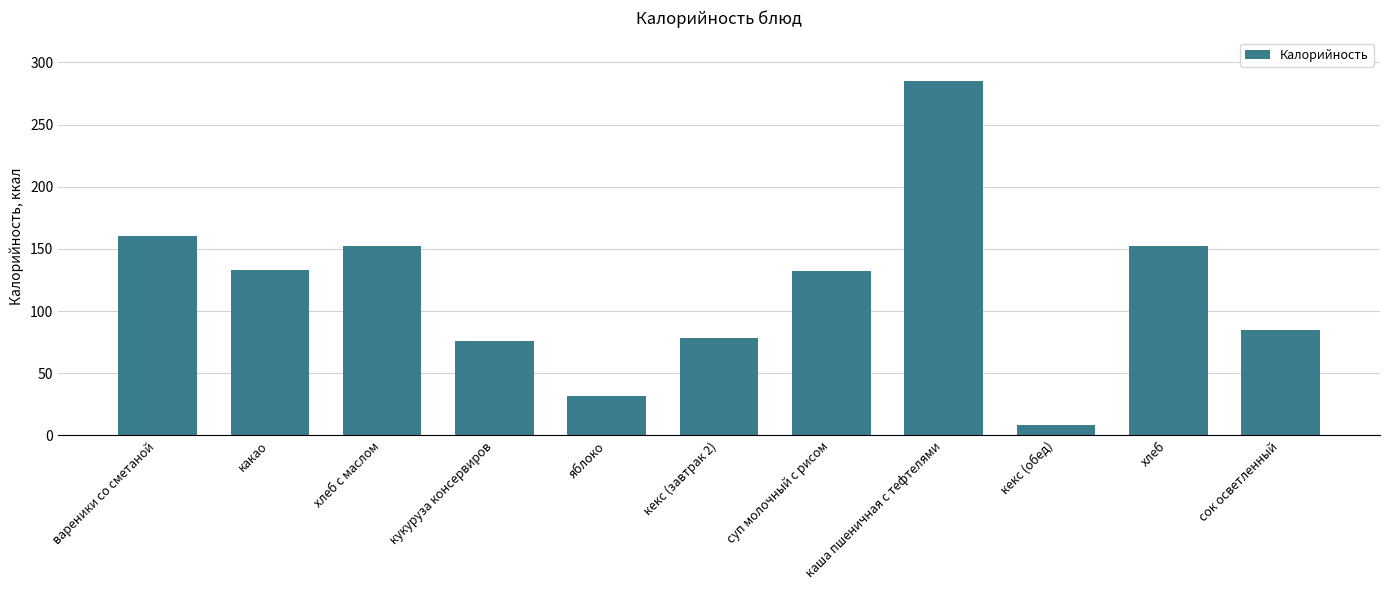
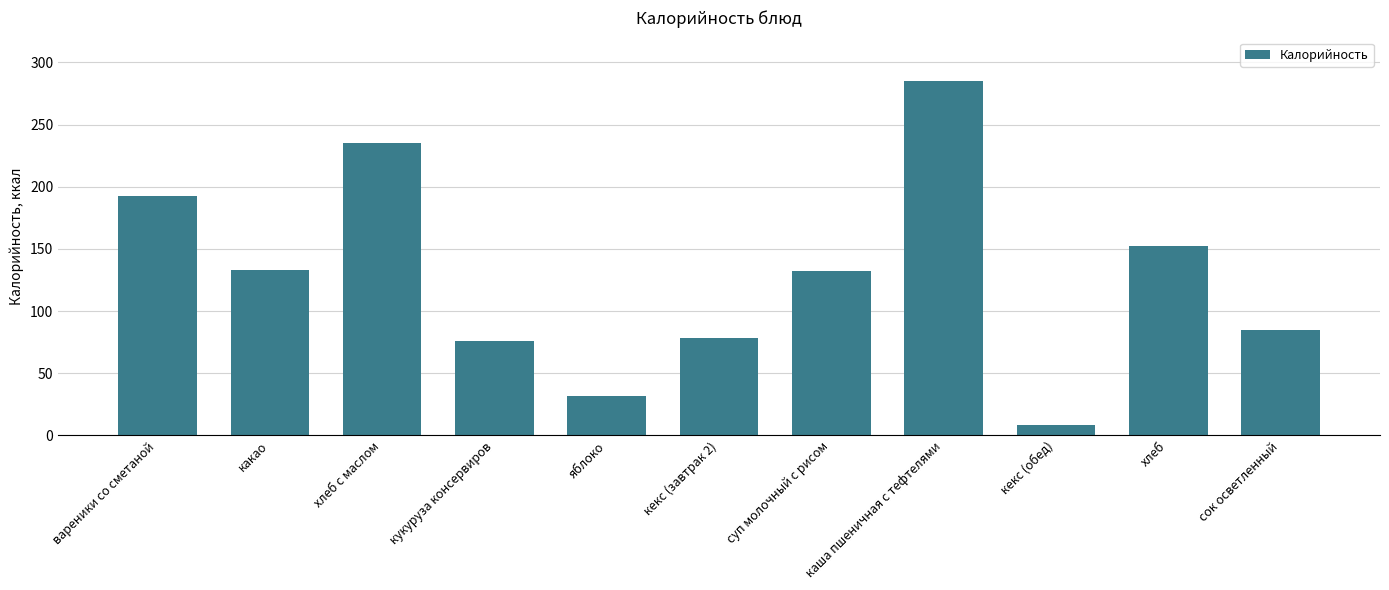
  {
-   "вареники со сметаной": 161,
+   "вареники со сметаной": 193,
    "какао": 133,
-   "хлеб с маслом": 152,
+   "хлеб с маслом": 235,
    "кукуруза консервиров": 76,
    "яблоко": 32,
    "кекс (завтрак 2)": 79,
    "суп молочный с рисом": 132,
    "каша пшеничная с тефтелями": 285,
    "кекс (обед)": 8,
    "хлеб": 152,
    "сок осветленный": 85
  }
